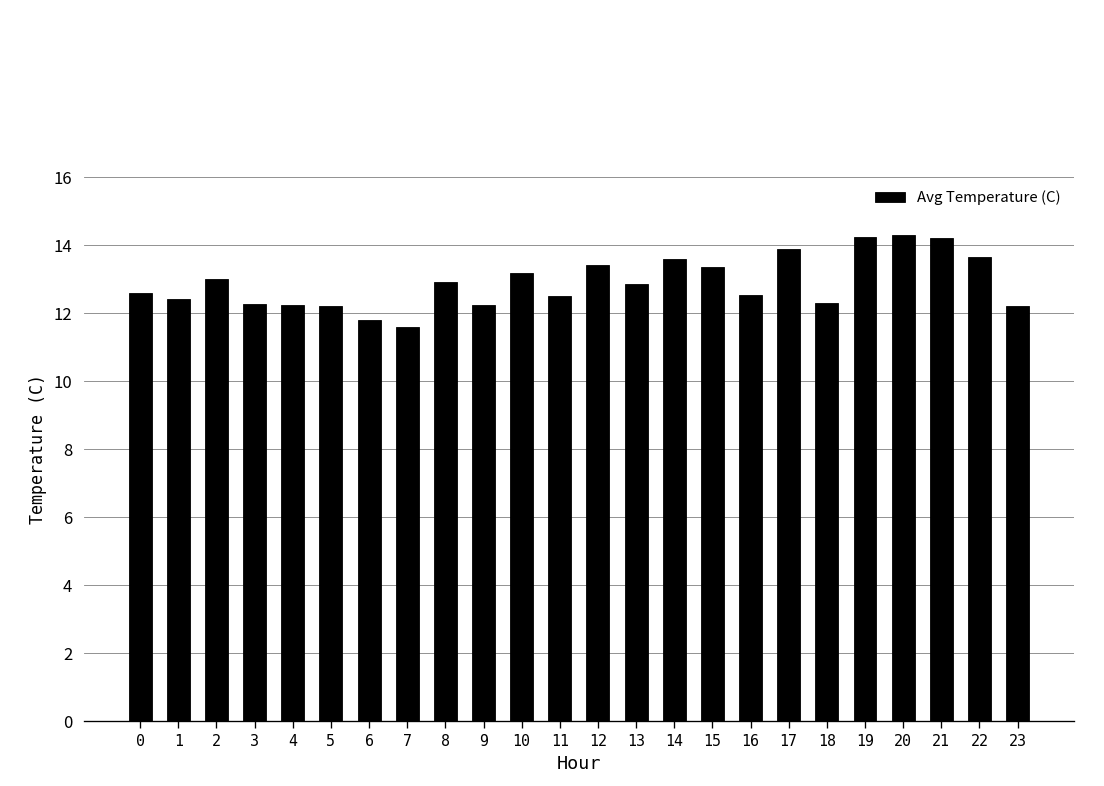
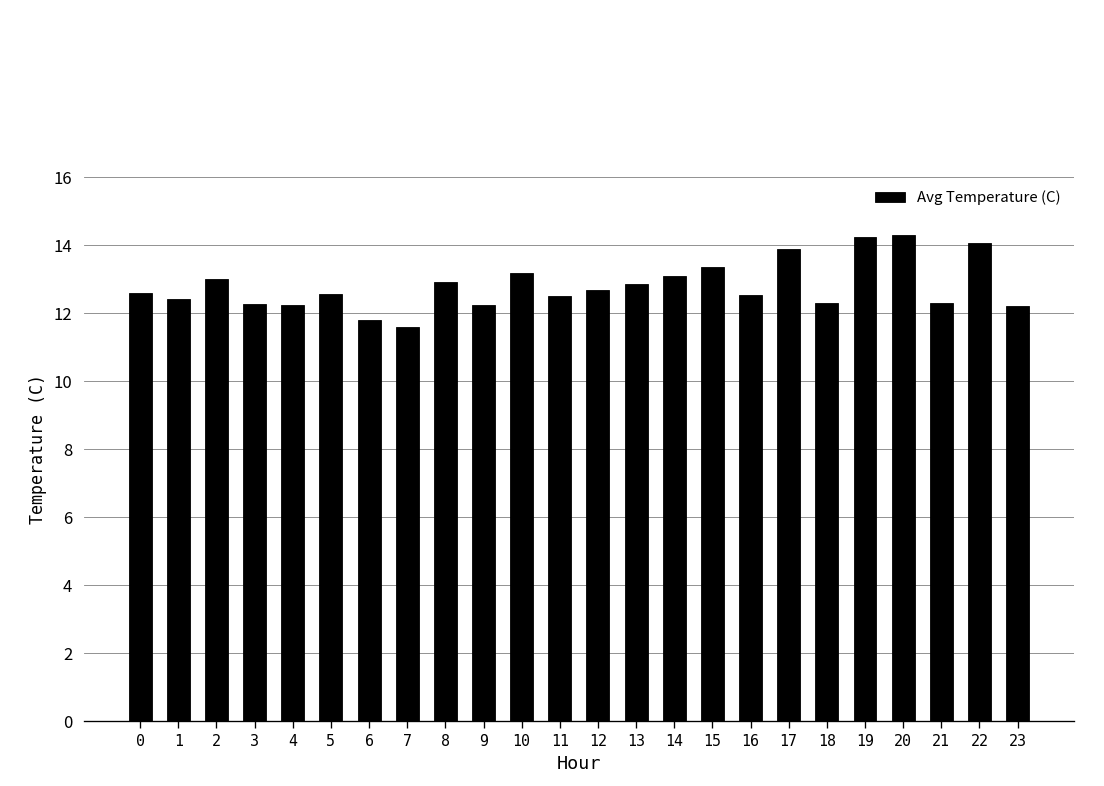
  {
    "0": 12.6,
    "1": 12.4,
    "2": 13.0,
    "3": 12.3,
    "4": 12.3,
-   "5": 12.2,
+   "5": 12.6,
    "6": 11.8,
    "7": 11.6,
    "8": 12.9,
    "9": 12.3,
    "10": 13.2,
    "11": 12.5,
-   "12": 13.4,
+   "12": 12.7,
    "13": 12.9,
-   "14": 13.6,
+   "14": 13.1,
    "15": 13.4,
    "16": 12.5,
    "17": 13.9,
    "18": 12.3,
    "19": 14.3,
    "20": 14.3,
-   "21": 14.2,
-   "22": 13.7,
+   "21": 12.3,
+   "22": 14.1,
    "23": 12.2
  }
